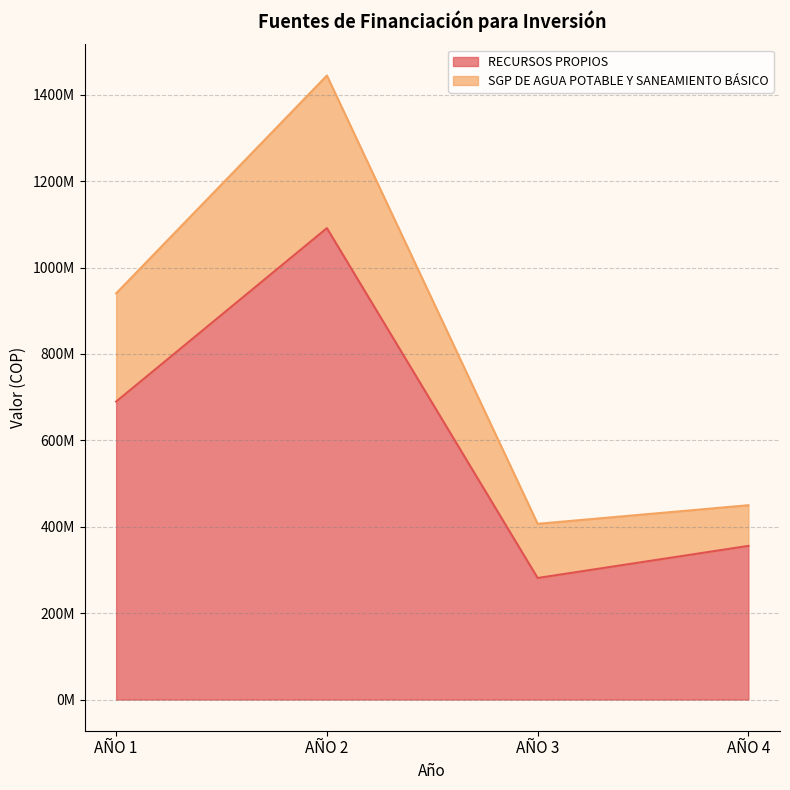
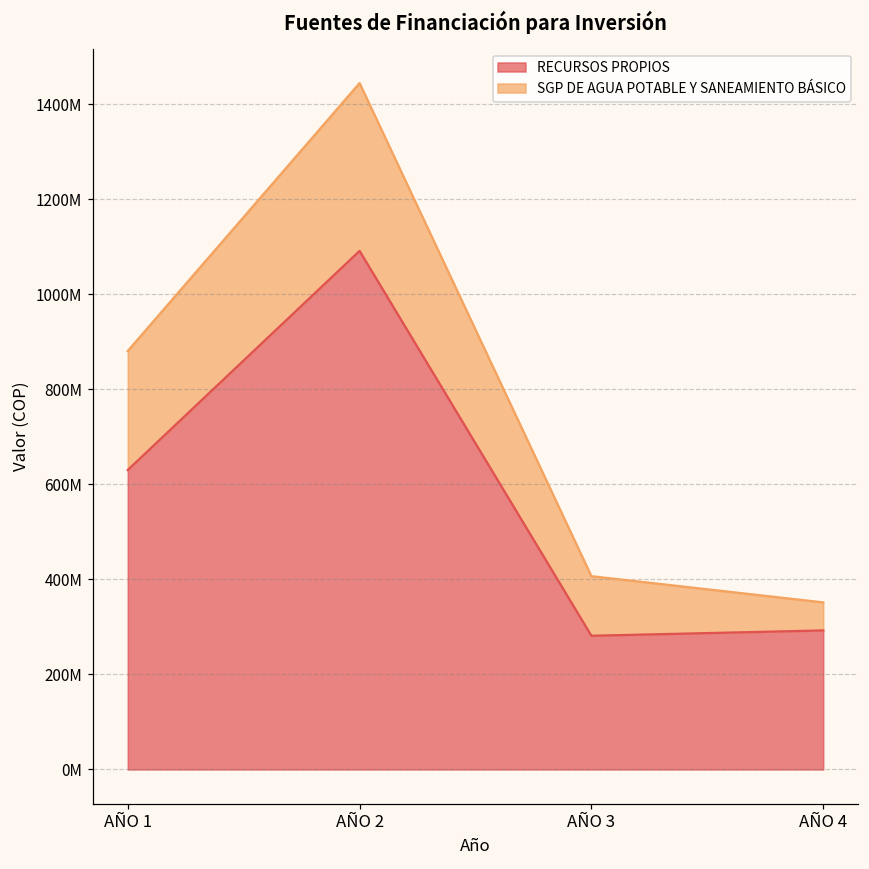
  {
    "RECURSOS PROPIOS": {
-     "AÑO 1": 690000000,
+     "AÑO 1": 630000000,
      "AÑO 2": 1090000000,
      "AÑO 3": 280000000,
-     "AÑO 4": 360000000
+     "AÑO 4": 290000000
    },
    "SGP DE AGUA POTABLE Y SANEAMIENTO BÁSICO": {
      "AÑO 1": 250000000,
      "AÑO 2": 350000000,
      "AÑO 3": 130000000,
-     "AÑO 4": 90000000
+     "AÑO 4": 60000000
    }
  }
